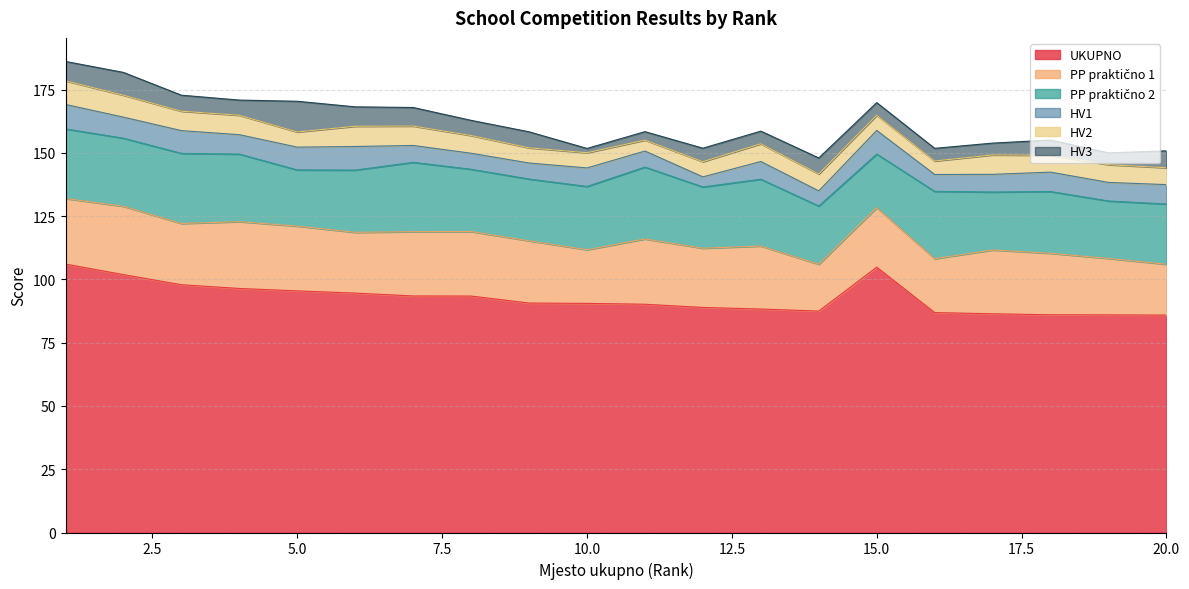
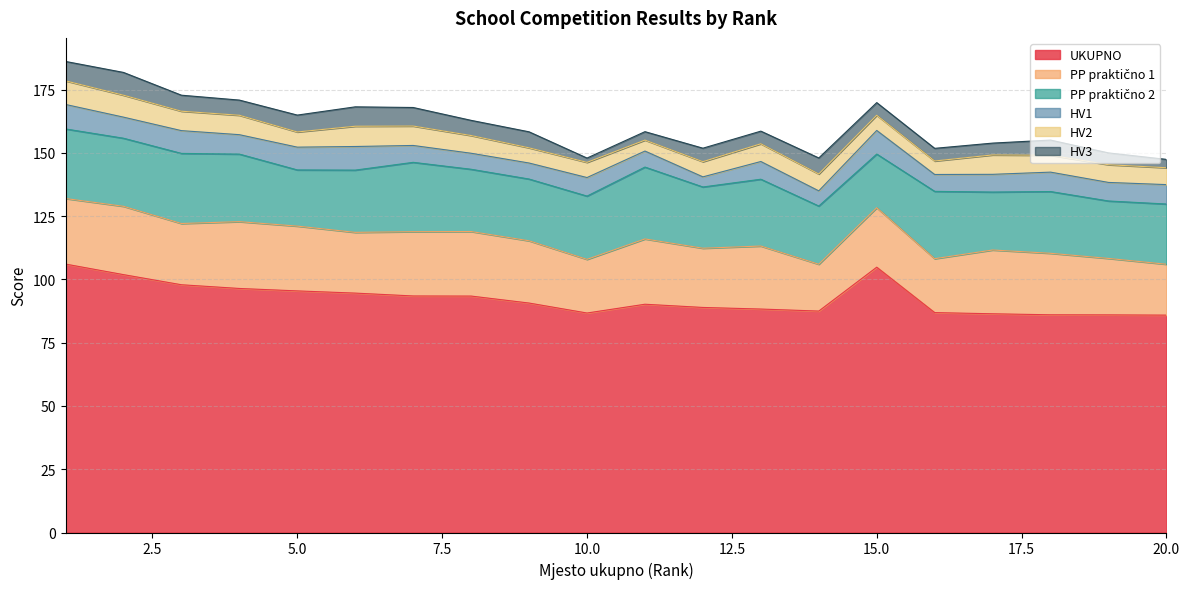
  {
    "UKUPNO": {
      "5.0": 95,
-     "10.0": 91,
+     "10.0": 87,
      "15.0": 105,
      "20.0": 86
    },
    "HV3": {
-     "5.0": 12,
+     "5.0": 7,
      "10.0": 2,
      "15.0": 5,
-     "20.0": 7
+     "20.0": 3
    }
  }
